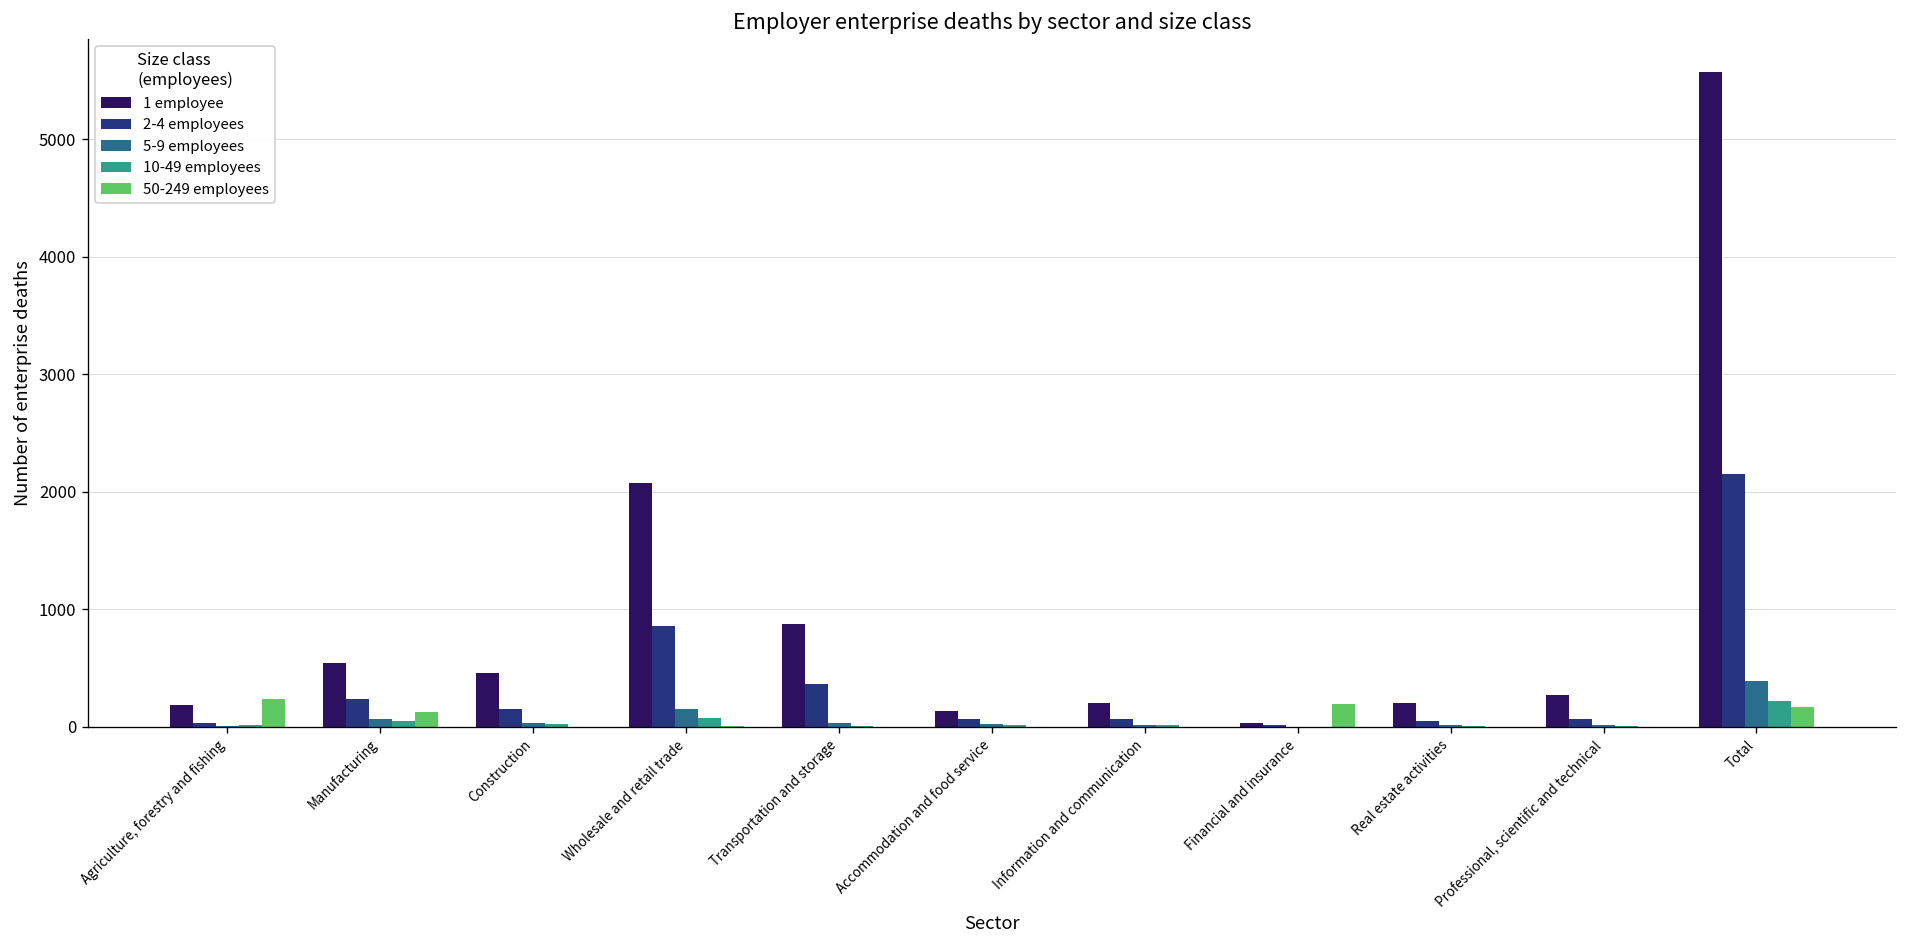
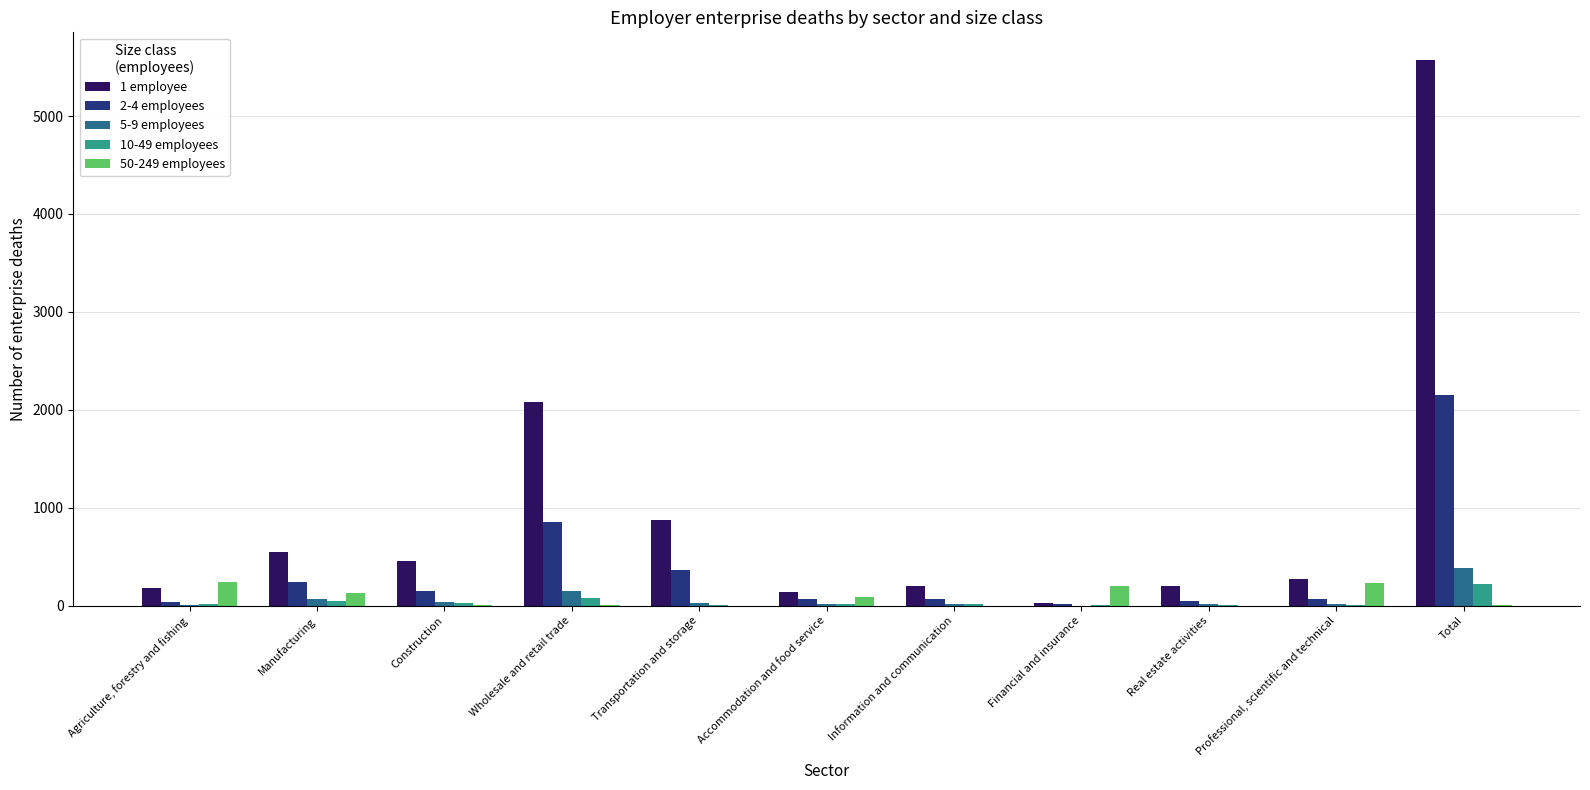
  {
    "50-249 employees": {
      "Agriculture, forestry and fishing": 200,
      "Manufacturing": 100,
      "Transportation and storage": 0,
-     "Accommodation and food service": 0,
+     "Accommodation and food service": 100,
      "Information and communication": 0,
      "Financial and insurance": 200,
      "Real estate activities": 0,
-     "Professional, scientific and technical": 0,
-     "Total": 200
+     "Professional, scientific and technical": 200,
+     "Total": 0
    }
  }
